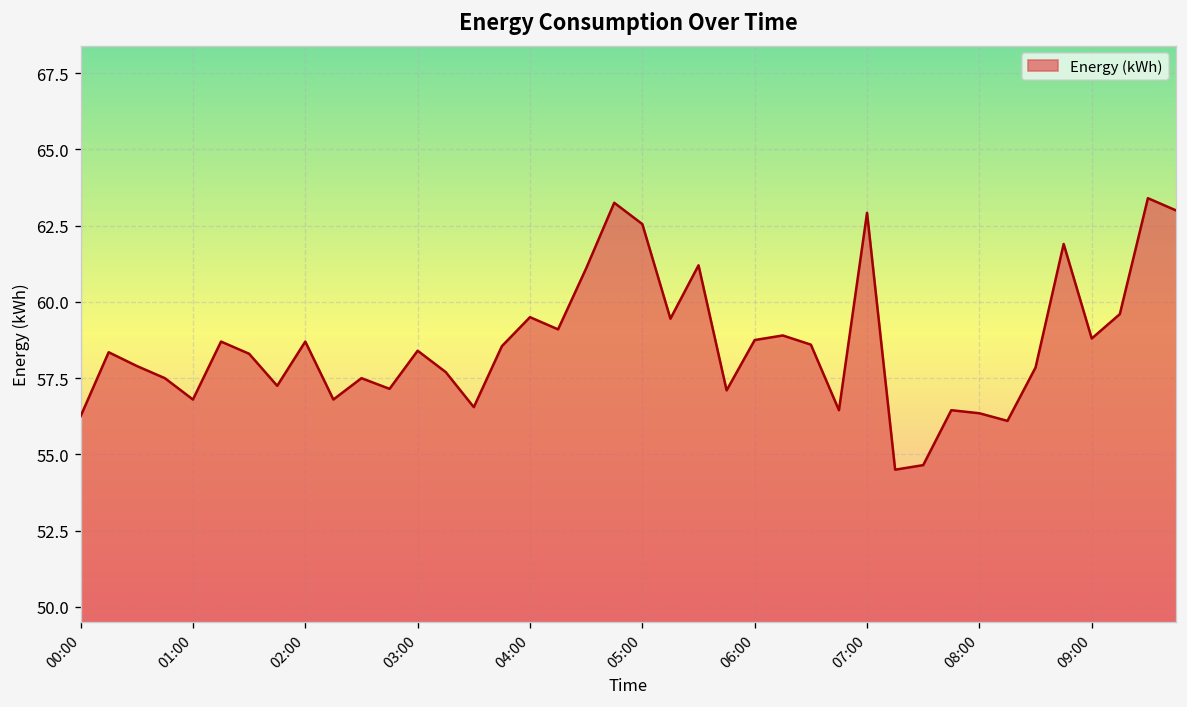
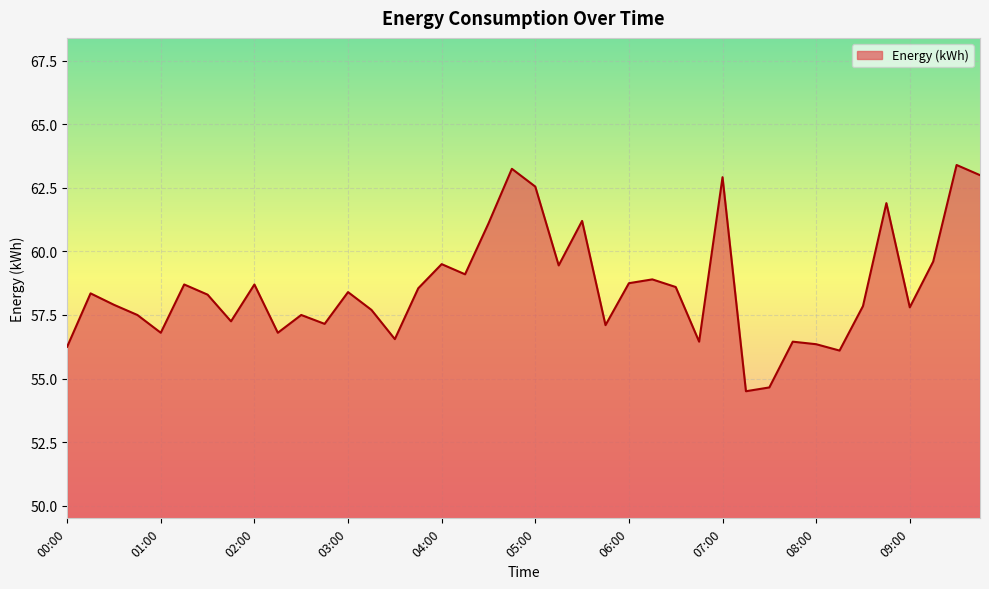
  {
    "00:00": 56.3,
    "01:00": 56.8,
    "02:00": 58.7,
    "03:00": 58.4,
    "04:00": 59.5,
    "05:00": 62.6,
    "06:00": 58.8,
    "07:00": 62.9,
    "08:00": 56.4,
-   "09:00": 58.8
+   "09:00": 57.8
  }
